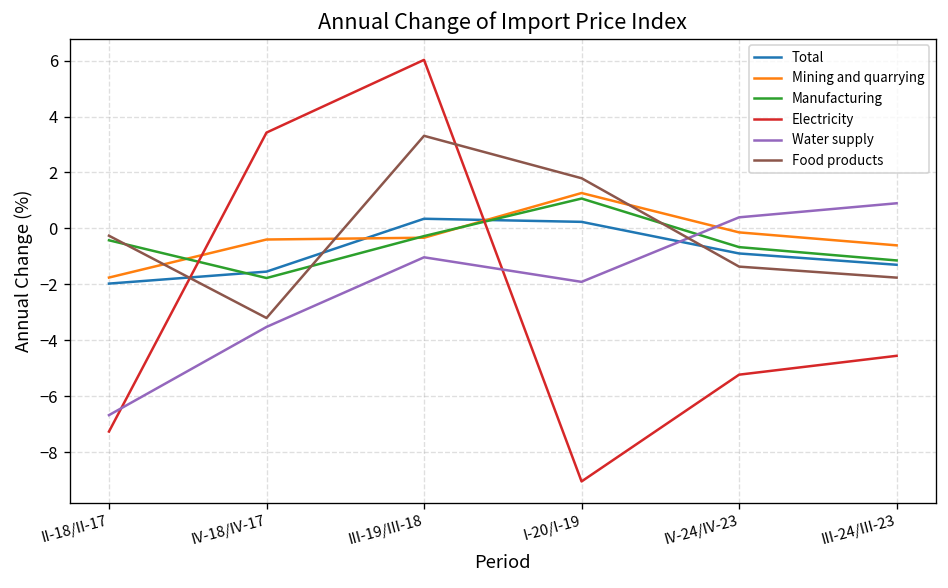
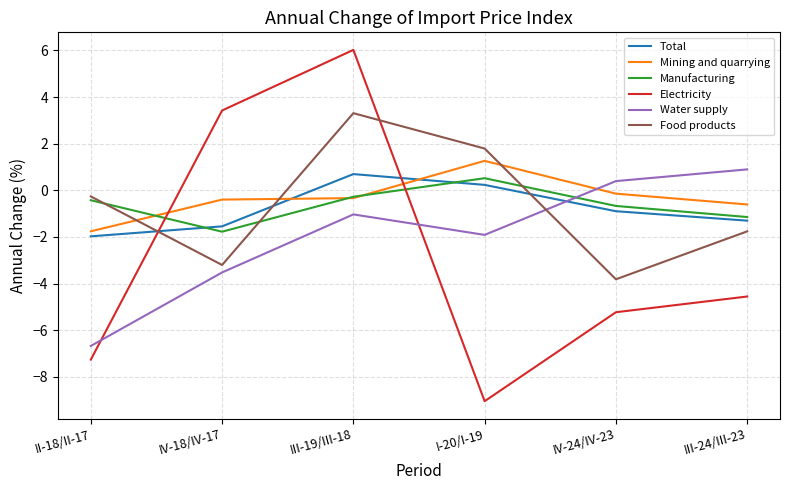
  {
    "Total": {
      "II-18/II-17": -2.0,
      "IV-18/IV-17": -1.5,
-     "III-19/III-18": 0.3,
+     "III-19/III-18": 0.7,
      "I-20/I-19": 0.2,
      "IV-24/IV-23": -0.9,
      "III-24/III-23": -1.3
    },
    "Mining and quarrying": {
      "II-18/II-17": -1.8,
      "IV-18/IV-17": -0.4,
      "I-20/I-19": 1.3,
      "IV-24/IV-23": -0.1,
      "III-24/III-23": -0.6
    },
    "Manufacturing": {
      "II-18/II-17": -0.4,
      "IV-18/IV-17": -1.8,
-     "I-20/I-19": 1.1,
+     "I-20/I-19": 0.5,
      "IV-24/IV-23": -0.7,
      "III-24/III-23": -1.1
    },
    "Electricity": {
      "II-18/II-17": -7.3,
      "IV-18/IV-17": 3.4,
      "III-19/III-18": 6.0,
      "I-20/I-19": -9.0,
      "IV-24/IV-23": -5.2,
      "III-24/III-23": -4.6
    },
    "Water supply": {
      "II-18/II-17": -6.7,
      "IV-18/IV-17": -3.5,
      "III-19/III-18": -1.0,
      "I-20/I-19": -1.9,
      "IV-24/IV-23": 0.4,
      "III-24/III-23": 0.9
    },
    "Food products": {
      "II-18/II-17": -0.3,
      "IV-18/IV-17": -3.2,
      "III-19/III-18": 3.3,
      "I-20/I-19": 1.8,
-     "IV-24/IV-23": -1.4,
+     "IV-24/IV-23": -3.8,
      "III-24/III-23": -1.8
    }
  }
